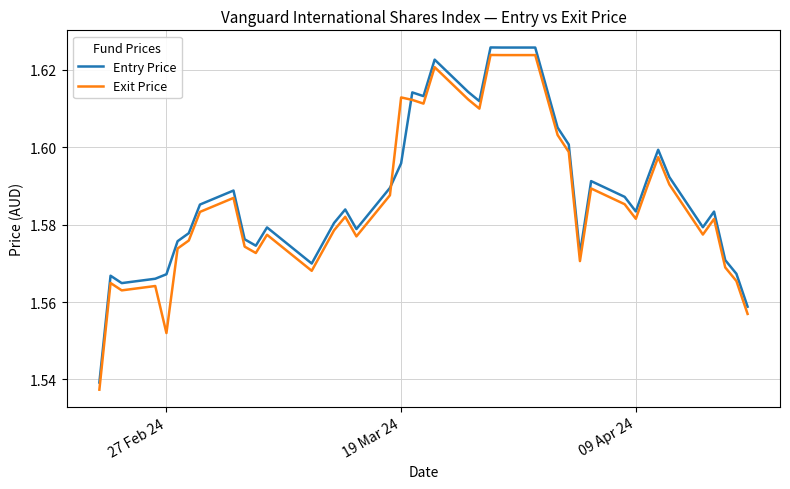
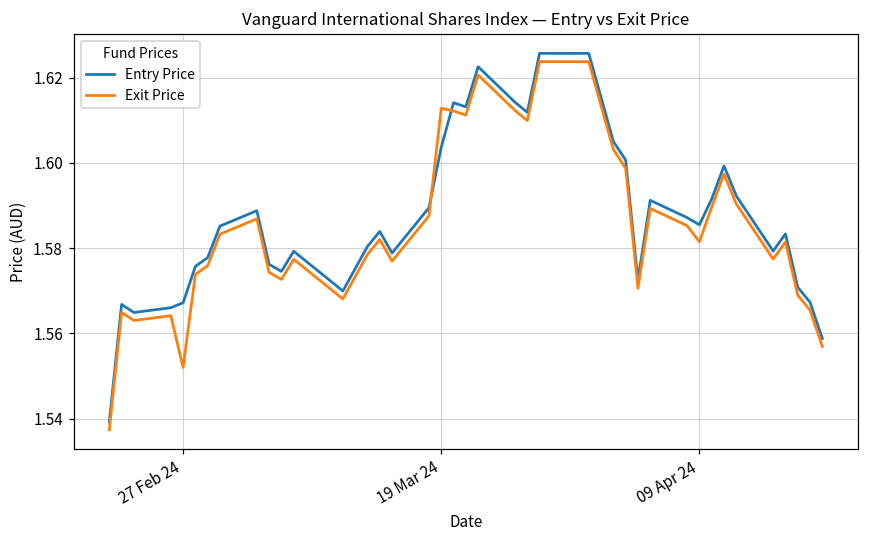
  {
    "Entry Price": {
      "27 Feb 24": 1.567,
-     "19 Mar 24": 1.596,
-     "09 Apr 24": 1.583
+     "19 Mar 24": 1.604,
+     "09 Apr 24": 1.585
    },
    "Exit Price": {
      "27 Feb 24": 1.552,
      "19 Mar 24": 1.613,
      "09 Apr 24": 1.581
    }
  }
